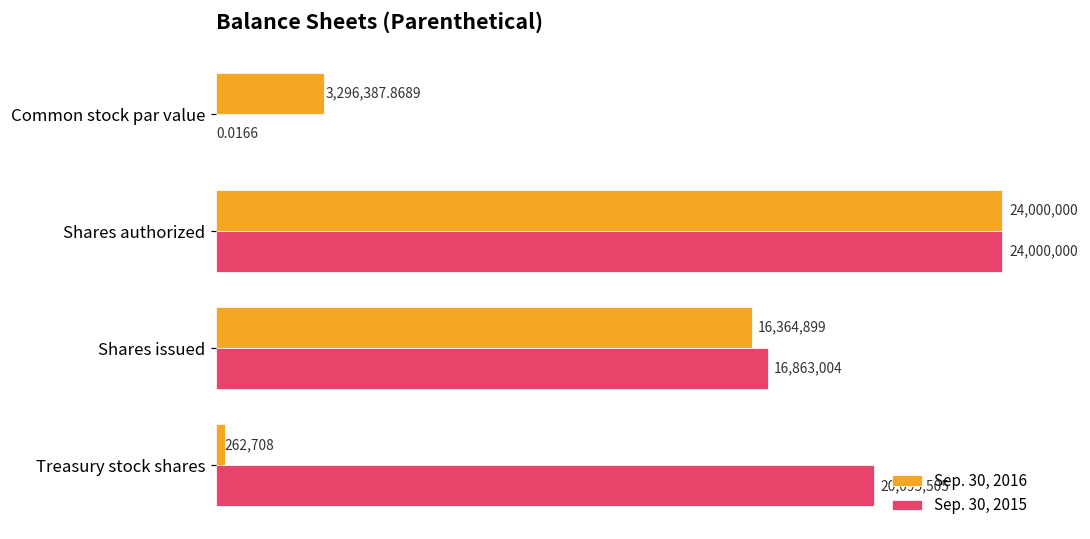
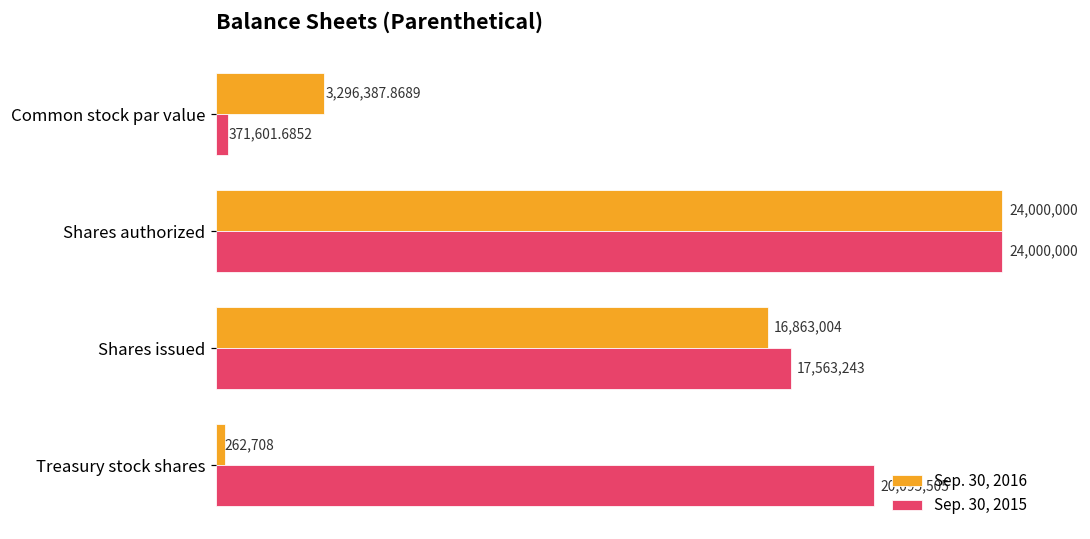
  {
    "Sep. 30, 2016": {
      "Common stock par value": "3,296,387.8689",
      "Shares authorized": "24,000,000",
-     "Shares issued": "16,364,899",
+     "Shares issued": "16,863,004",
      "Treasury stock shares": "262,708"
    },
    "Sep. 30, 2015": {
-     "Common stock par value": "0.0166",
+     "Common stock par value": "371,601.6852",
      "Shares authorized": "24,000,000",
-     "Shares issued": "16,863,004",
+     "Shares issued": "17,563,243",
      "Treasury stock shares": "20,095,505"
    }
  }
